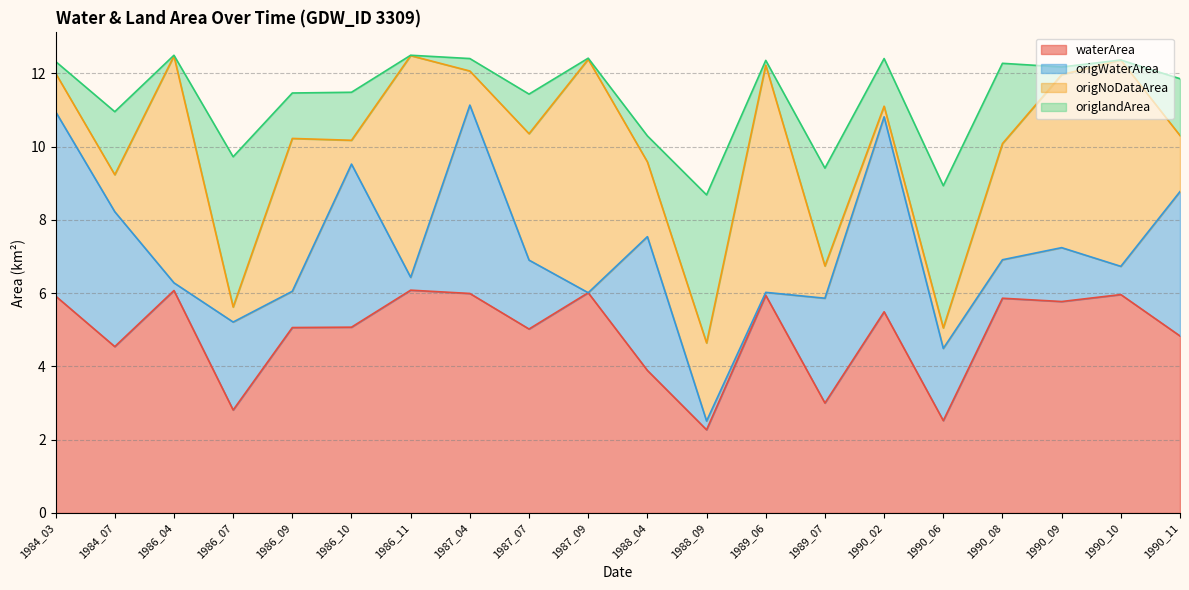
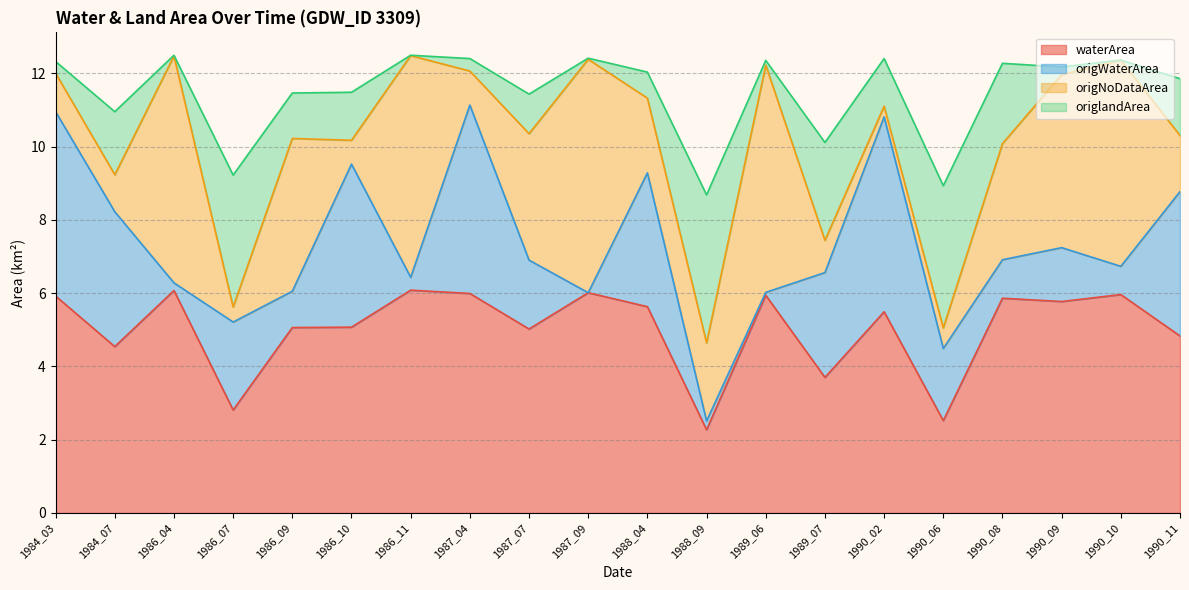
  {
    "waterArea": {
      "1984_03": 5.9,
      "1984_07": 4.5,
      "1986_04": 6.1,
      "1986_07": 2.8,
      "1986_09": 5.1,
      "1986_10": 5.1,
      "1986_11": 6.1,
      "1987_04": 6.0,
      "1987_07": 5.0,
-     "1988_04": 3.9,
+     "1988_04": 5.6,
      "1988_09": 2.3,
      "1989_06": 5.9,
-     "1989_07": 3.0,
+     "1989_07": 3.7,
      "1990_02": 5.5,
      "1990_06": 2.5,
      "1990_08": 5.9,
      "1990_09": 5.8,
      "1990_10": 6.0,
      "1990_11": 4.8
    },
    "origWaterArea": {
      "1984_03": 5.0,
      "1984_07": 3.7,
      "1986_04": 0.2,
      "1986_07": 2.4,
      "1986_09": 1.0,
      "1986_10": 4.4,
      "1986_11": 0.3,
      "1987_04": 5.1,
      "1987_07": 1.9,
      "1988_04": 3.6,
      "1988_09": 0.2,
      "1989_06": 0.1,
      "1989_07": 2.9,
      "1990_02": 5.3,
      "1990_06": 2.0,
      "1990_08": 1.0,
      "1990_09": 1.5,
      "1990_10": 0.8,
      "1990_11": 3.9
    },
    "origNoDataArea": {
      "1984_03": 1.1,
      "1984_07": 1.0,
      "1986_07": 0.4,
      "1986_09": 4.2,
      "1986_10": 0.7,
      "1987_04": 0.9,
      "1987_07": 3.5,
      "1988_04": 2.0,
      "1988_09": 2.1,
      "1989_06": 6.2,
      "1989_07": 0.9,
      "1990_02": 0.3,
      "1990_06": 0.6,
      "1990_08": 3.2,
      "1990_11": 1.5
    },
    "origlandArea": {
      "1984_03": 0.3,
      "1984_07": 1.7,
-     "1986_07": 4.1,
+     "1986_07": 3.6,
      "1986_09": 1.2,
      "1986_10": 1.3,
      "1987_04": 0.3,
      "1987_07": 1.1,
      "1988_04": 0.7,
      "1988_09": 4.0,
      "1989_06": 0.1,
      "1989_07": 2.7,
      "1990_02": 1.3,
      "1990_06": 3.9,
      "1990_08": 2.2,
      "1990_11": 1.6
    }
  }
